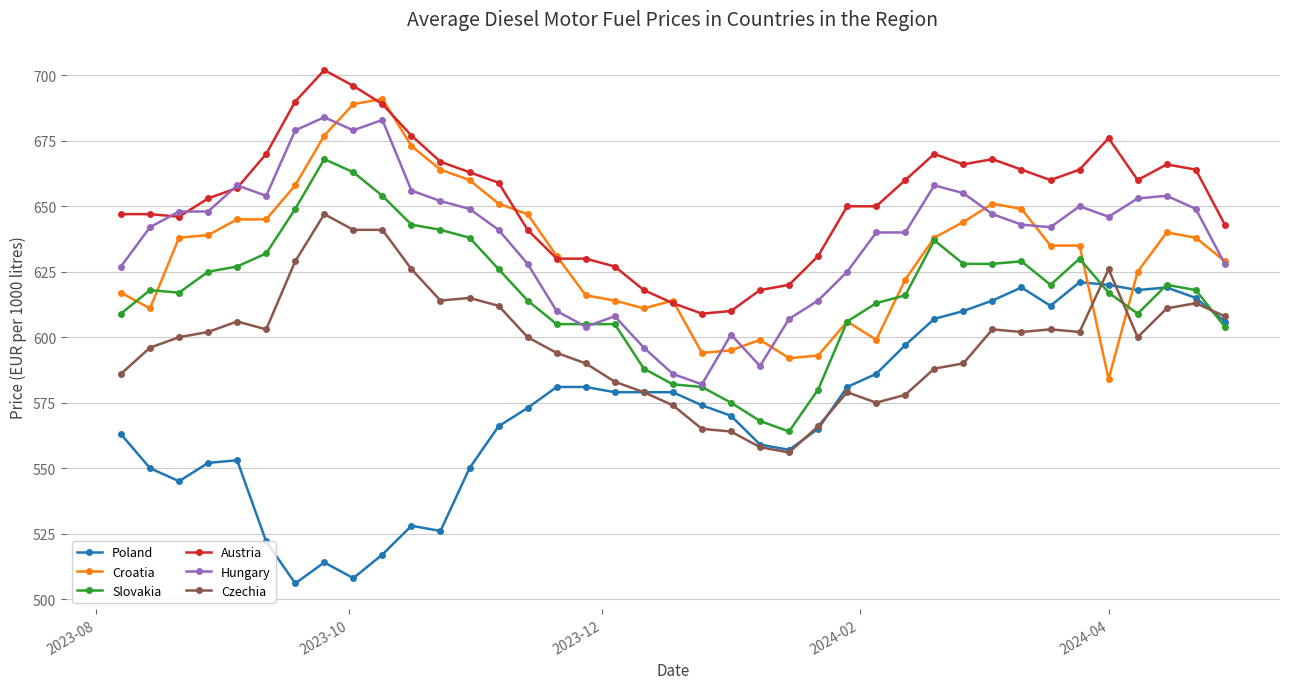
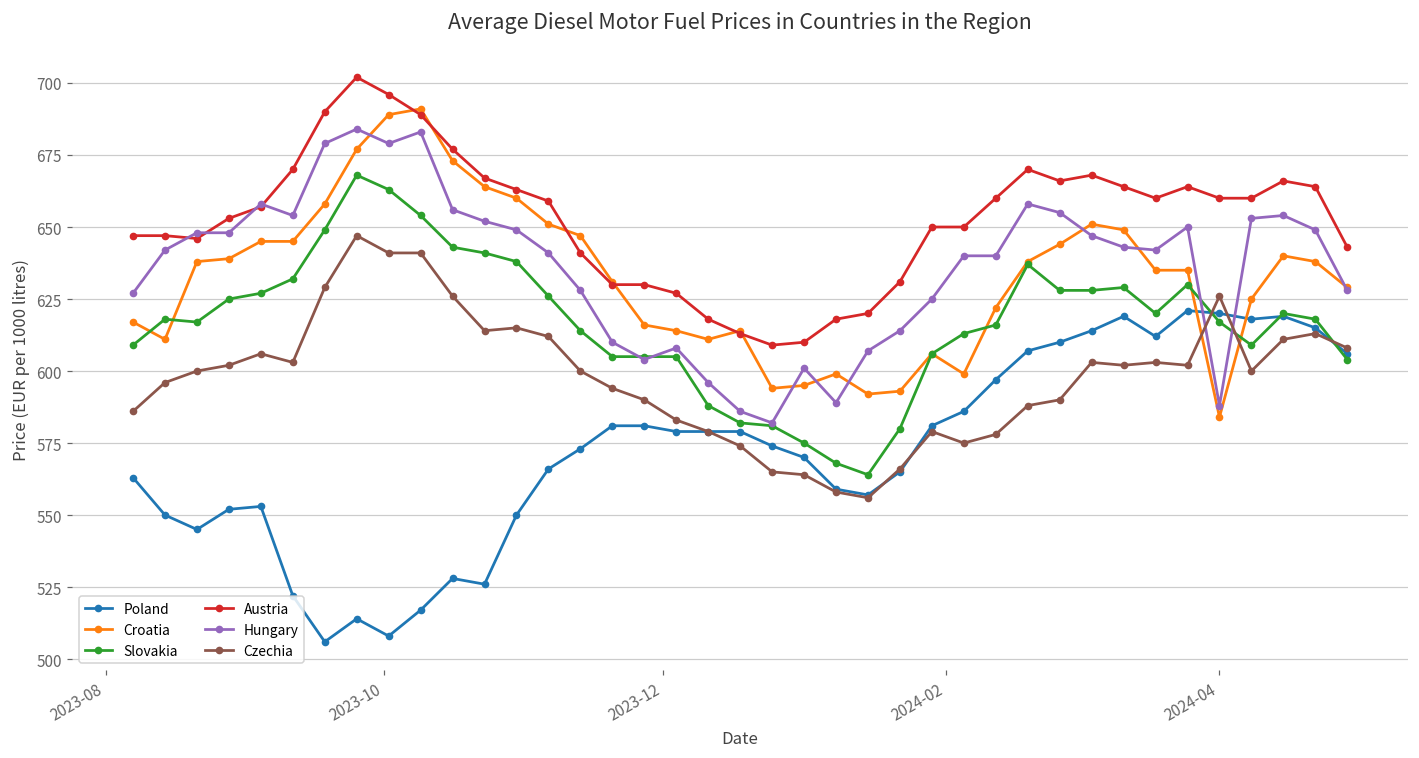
  {
    "Poland": {
      "2024-04": 620
    },
    "Croatia": {
      "2024-04": 584
    },
    "Slovakia": {
      "2024-04": 617
    },
    "Austria": {
-     "2024-04": 676
+     "2024-04": 660
    },
    "Hungary": {
-     "2024-04": 646
+     "2024-04": 588
    },
    "Czechia": {
      "2024-04": 626
    }
  }
